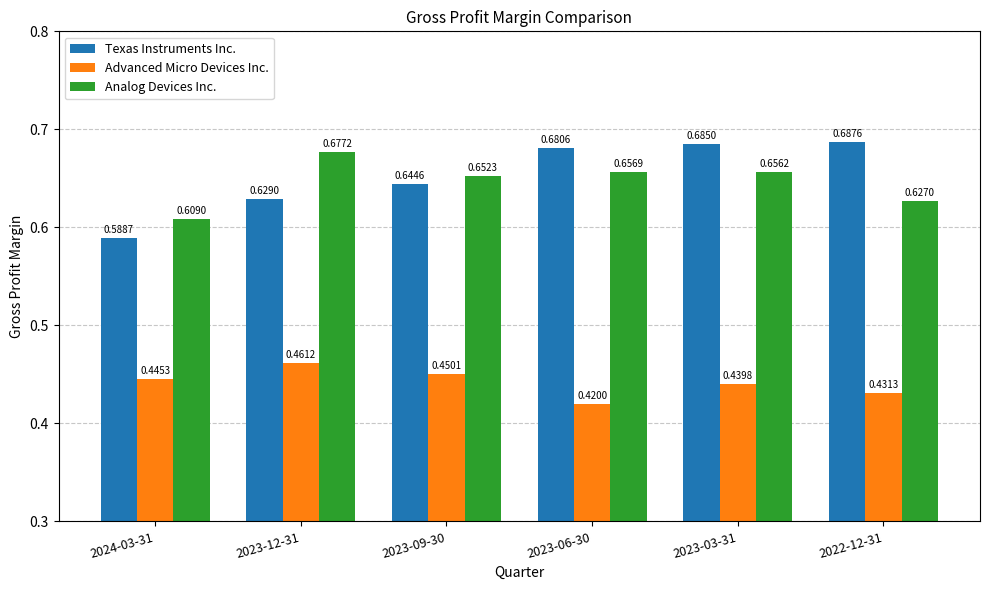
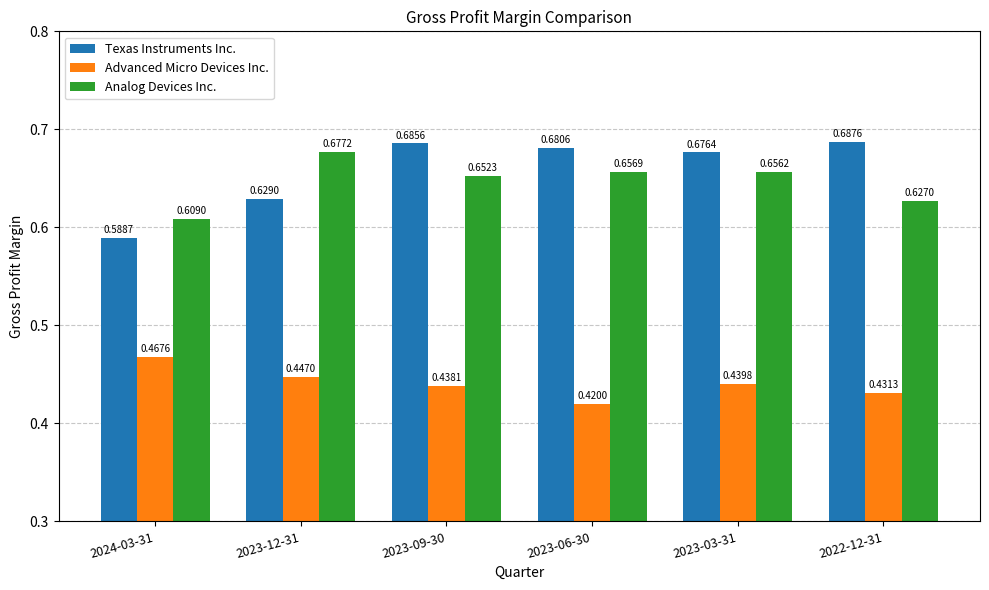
  {
    "Texas Instruments Inc.": {
      "2024-03-31": 0.5887,
      "2023-12-31": 0.6290,
-     "2023-09-30": 0.6446,
+     "2023-09-30": 0.6856,
      "2023-06-30": 0.6806,
-     "2023-03-31": 0.6850,
+     "2023-03-31": 0.6764,
      "2022-12-31": 0.6876
    },
    "Advanced Micro Devices Inc.": {
-     "2024-03-31": 0.4453,
-     "2023-12-31": 0.4612,
-     "2023-09-30": 0.4501,
+     "2024-03-31": 0.4676,
+     "2023-12-31": 0.4470,
+     "2023-09-30": 0.4381,
      "2023-06-30": 0.4200,
      "2023-03-31": 0.4398,
      "2022-12-31": 0.4313
    },
    "Analog Devices Inc.": {
      "2024-03-31": 0.6090,
      "2023-12-31": 0.6772,
      "2023-09-30": 0.6523,
      "2023-06-30": 0.6569,
      "2023-03-31": 0.6562,
      "2022-12-31": 0.6270
    }
  }
